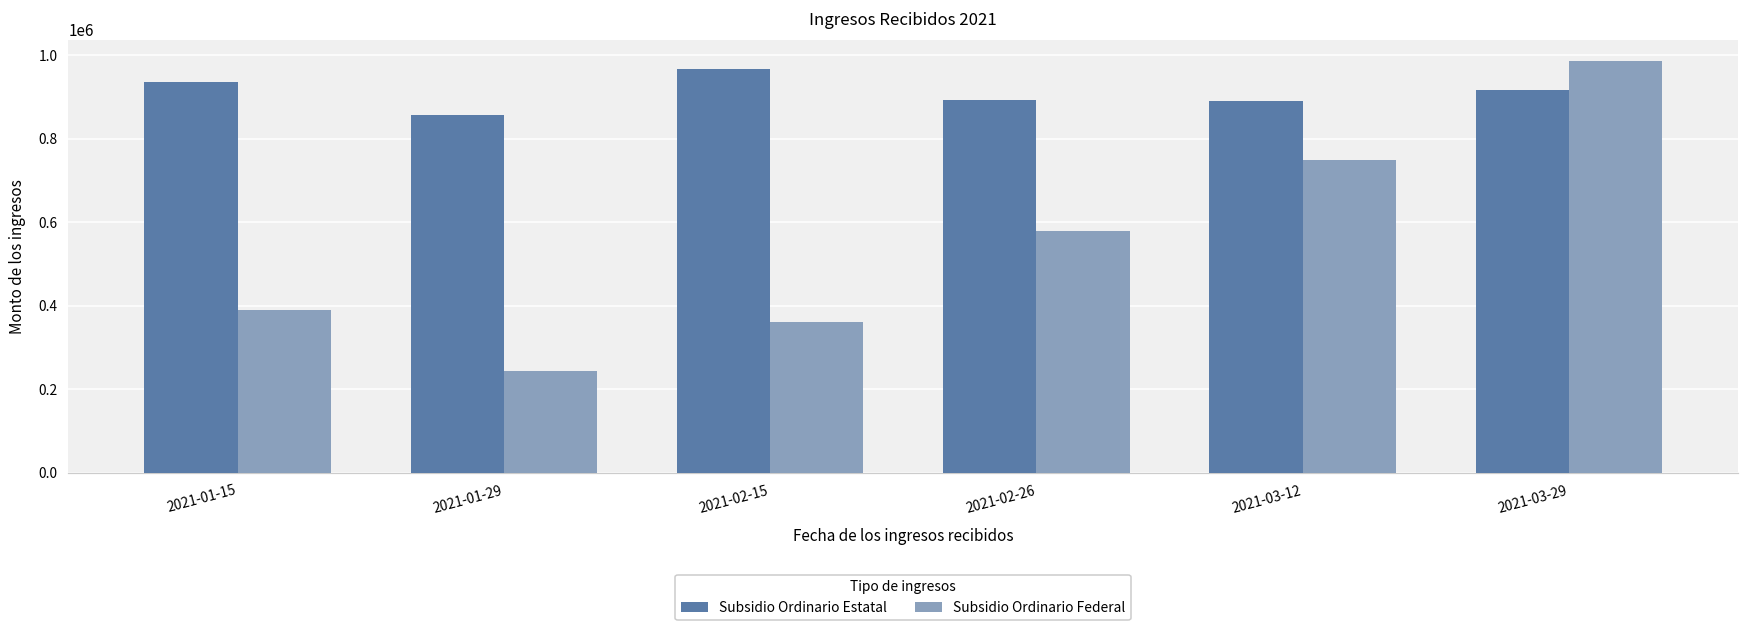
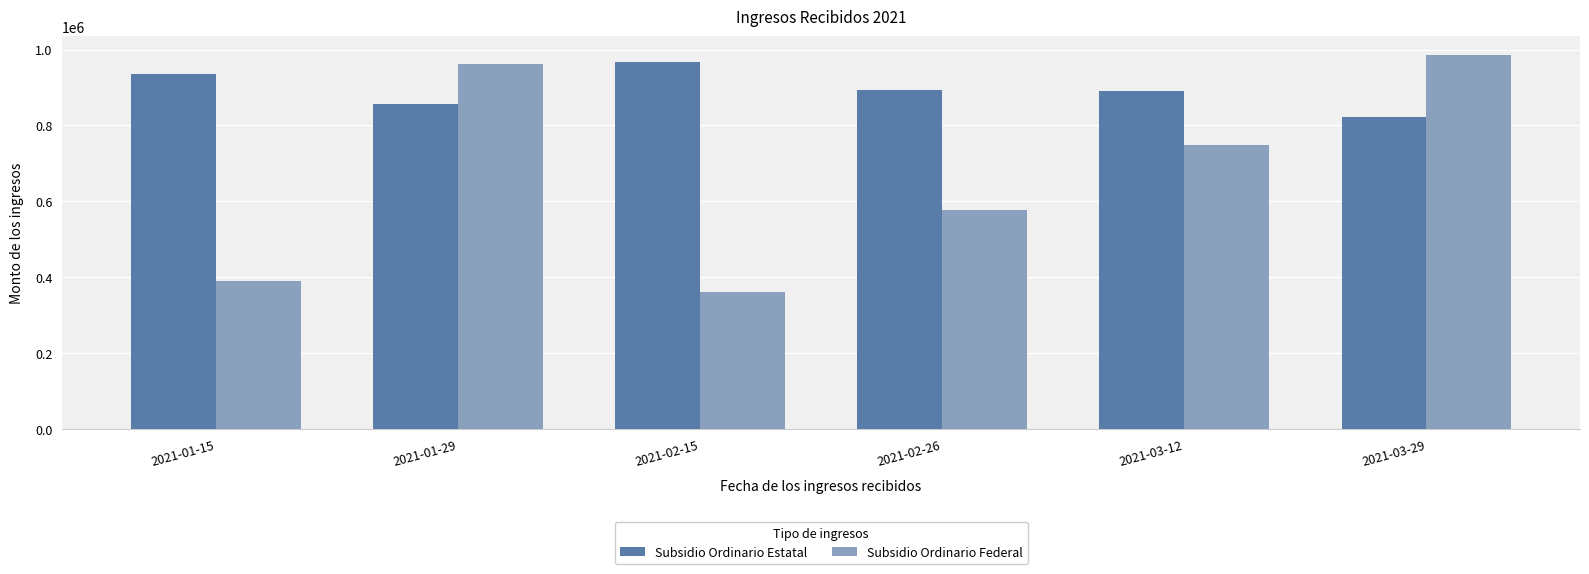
  {
    "Subsidio Ordinario Estatal": {
      "2021-01-15": 940000,
      "2021-01-29": 860000,
      "2021-02-15": 970000,
      "2021-02-26": 890000,
      "2021-03-12": 890000,
-     "2021-03-29": 920000
+     "2021-03-29": 820000
    },
    "Subsidio Ordinario Federal": {
      "2021-01-15": 390000,
-     "2021-01-29": 240000,
+     "2021-01-29": 960000,
      "2021-02-15": 360000,
      "2021-02-26": 580000,
      "2021-03-12": 750000,
      "2021-03-29": 990000
    }
  }
